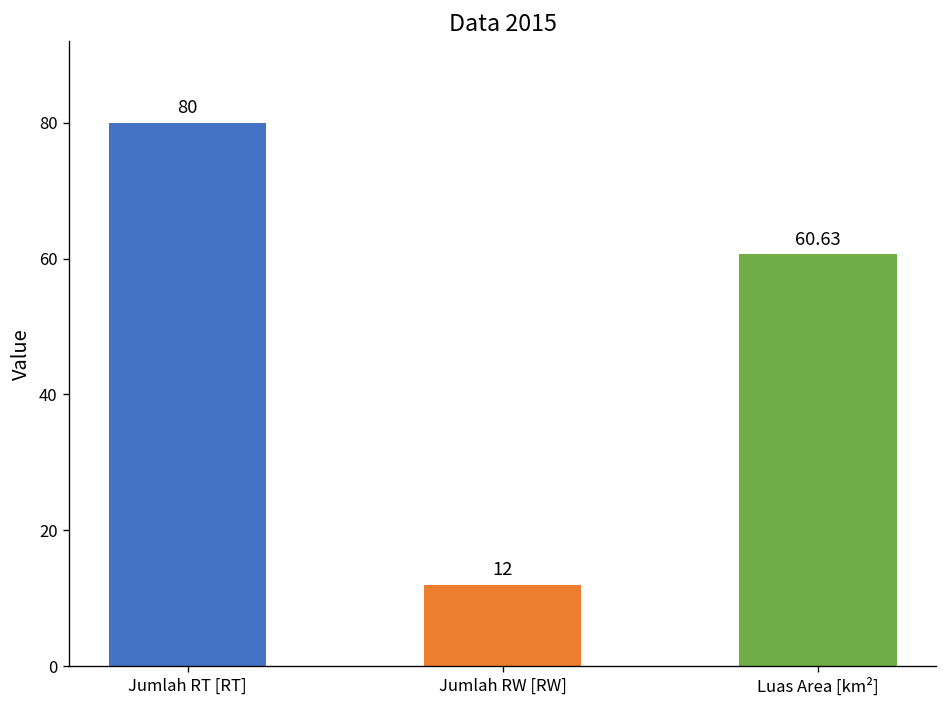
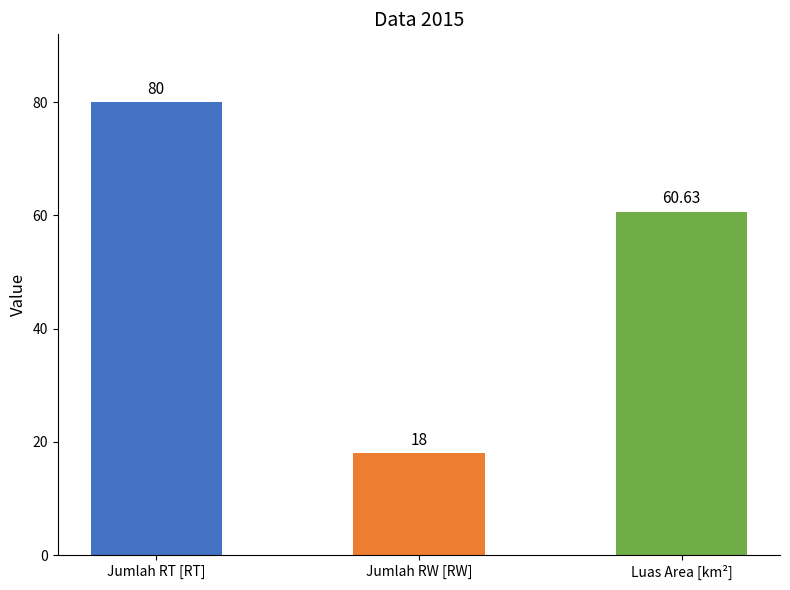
  {
    "Jumlah RT [RT]": 80,
-   "Jumlah RW [RW]": 12,
+   "Jumlah RW [RW]": 18,
    "Luas Area [km²]": 60.63
  }
